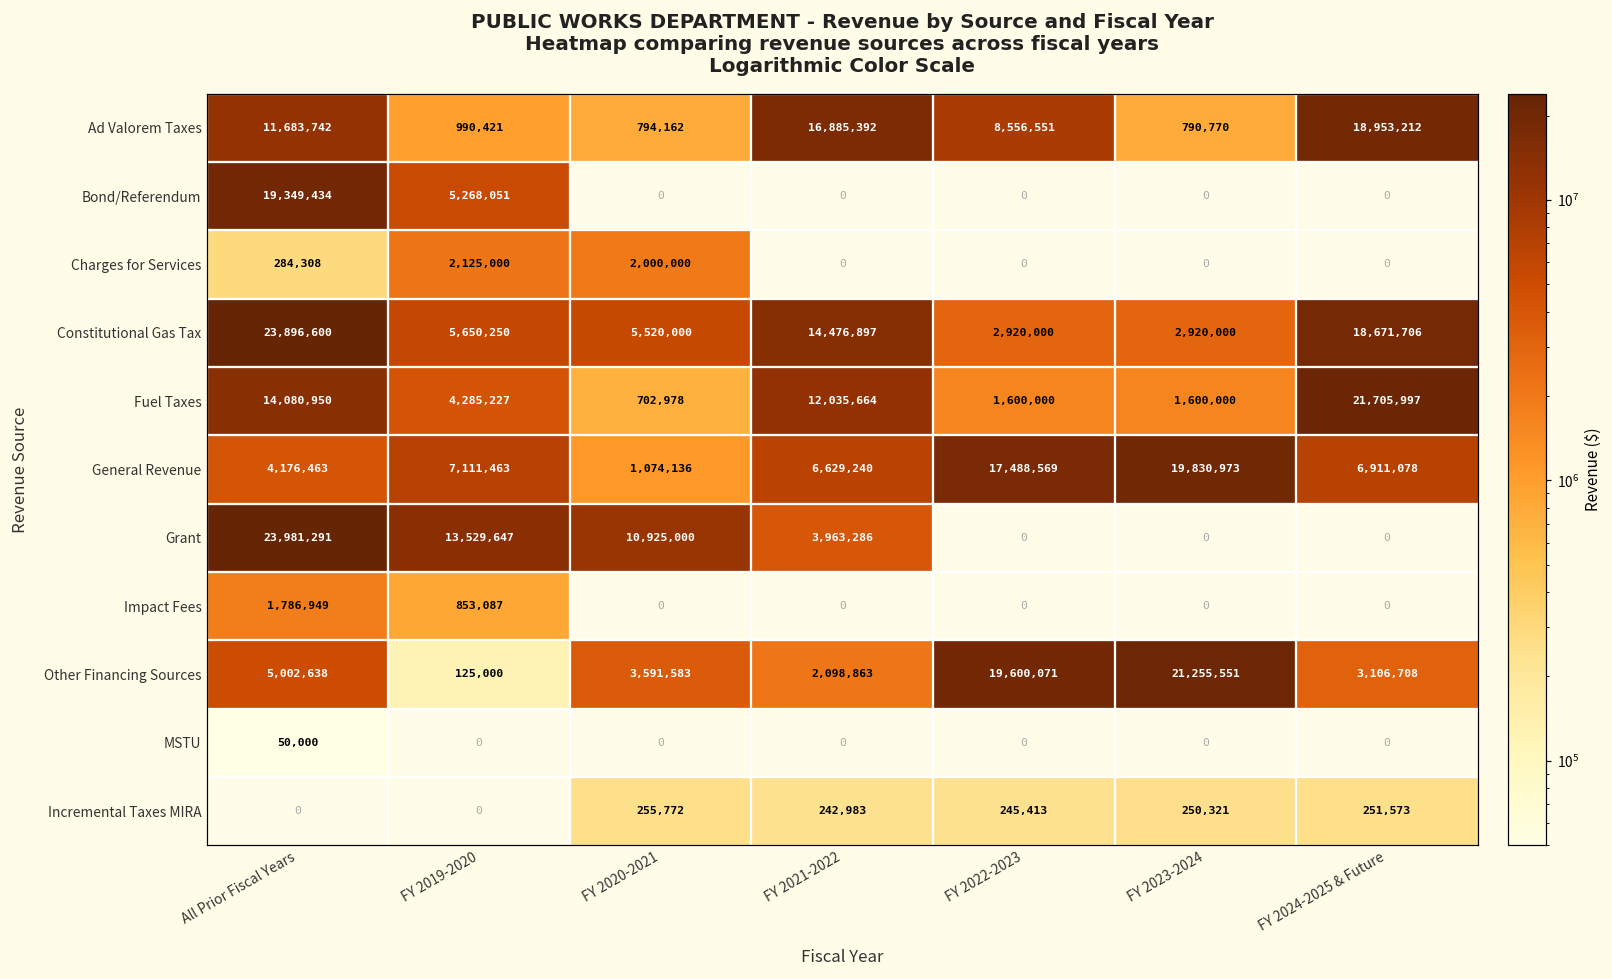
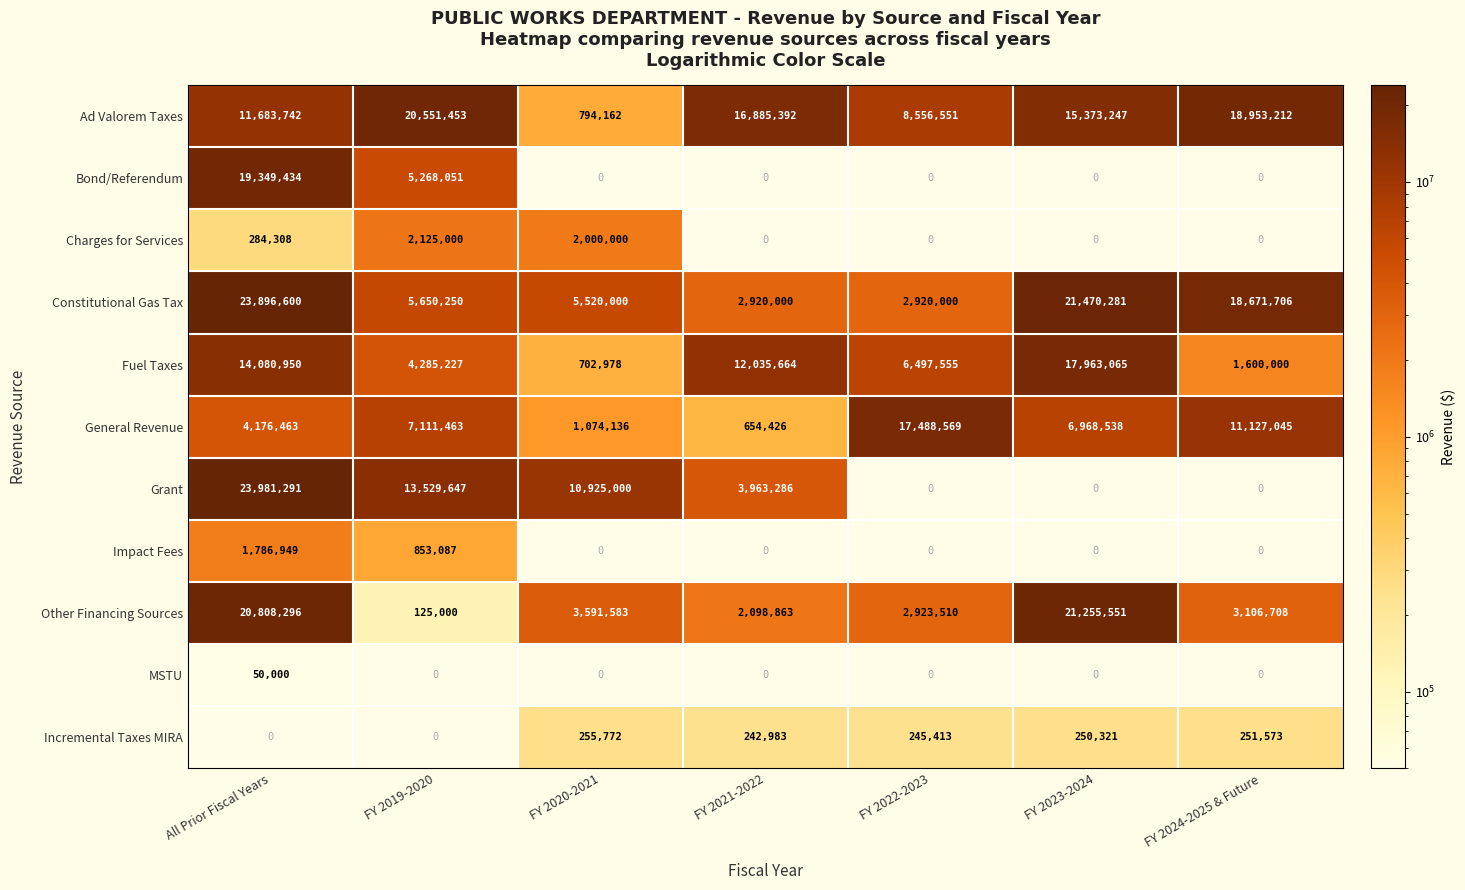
  {
    "Ad Valorem Taxes": {
      "All Prior Fiscal Years": "11,683,742",
-     "FY 2019-2020": "990,421",
+     "FY 2019-2020": "20,551,453",
      "FY 2020-2021": "794,162",
      "FY 2021-2022": "16,885,392",
      "FY 2022-2023": "8,556,551",
-     "FY 2023-2024": "790,770",
+     "FY 2023-2024": "15,373,247",
      "FY 2024-2025 & Future": "18,953,212"
    },
    "Bond/Referendum": {
      "All Prior Fiscal Years": "19,349,434",
      "FY 2019-2020": "5,268,051"
    },
    "Charges for Services": {
      "All Prior Fiscal Years": "284,308",
      "FY 2019-2020": "2,125,000",
      "FY 2020-2021": "2,000,000"
    },
    "Constitutional Gas Tax": {
      "All Prior Fiscal Years": "23,896,600",
      "FY 2019-2020": "5,650,250",
      "FY 2020-2021": "5,520,000",
-     "FY 2021-2022": "14,476,897",
+     "FY 2021-2022": "2,920,000",
      "FY 2022-2023": "2,920,000",
-     "FY 2023-2024": "2,920,000",
+     "FY 2023-2024": "21,470,281",
      "FY 2024-2025 & Future": "18,671,706"
    },
    "Fuel Taxes": {
      "All Prior Fiscal Years": "14,080,950",
      "FY 2019-2020": "4,285,227",
      "FY 2020-2021": "702,978",
      "FY 2021-2022": "12,035,664",
-     "FY 2022-2023": "1,600,000",
-     "FY 2023-2024": "1,600,000",
-     "FY 2024-2025 & Future": "21,705,997"
+     "FY 2022-2023": "6,497,555",
+     "FY 2023-2024": "17,963,065",
+     "FY 2024-2025 & Future": "1,600,000"
    },
    "General Revenue": {
      "All Prior Fiscal Years": "4,176,463",
      "FY 2019-2020": "7,111,463",
      "FY 2020-2021": "1,074,136",
-     "FY 2021-2022": "6,629,240",
+     "FY 2021-2022": "654,426",
      "FY 2022-2023": "17,488,569",
-     "FY 2023-2024": "19,830,973",
-     "FY 2024-2025 & Future": "6,911,078"
+     "FY 2023-2024": "6,968,538",
+     "FY 2024-2025 & Future": "11,127,045"
    },
    "Grant": {
      "All Prior Fiscal Years": "23,981,291",
      "FY 2019-2020": "13,529,647",
      "FY 2020-2021": "10,925,000",
      "FY 2021-2022": "3,963,286"
    },
    "Impact Fees": {
      "All Prior Fiscal Years": "1,786,949",
      "FY 2019-2020": "853,087"
    },
    "Other Financing Sources": {
-     "All Prior Fiscal Years": "5,002,638",
+     "All Prior Fiscal Years": "20,808,296",
      "FY 2019-2020": "125,000",
      "FY 2020-2021": "3,591,583",
      "FY 2021-2022": "2,098,863",
-     "FY 2022-2023": "19,600,071",
+     "FY 2022-2023": "2,923,510",
      "FY 2023-2024": "21,255,551",
      "FY 2024-2025 & Future": "3,106,708"
    },
    "MSTU": {
      "All Prior Fiscal Years": "50,000"
    },
    "Incremental Taxes MIRA": {
      "FY 2020-2021": "255,772",
      "FY 2021-2022": "242,983",
      "FY 2022-2023": "245,413",
      "FY 2023-2024": "250,321",
      "FY 2024-2025 & Future": "251,573"
    }
  }
